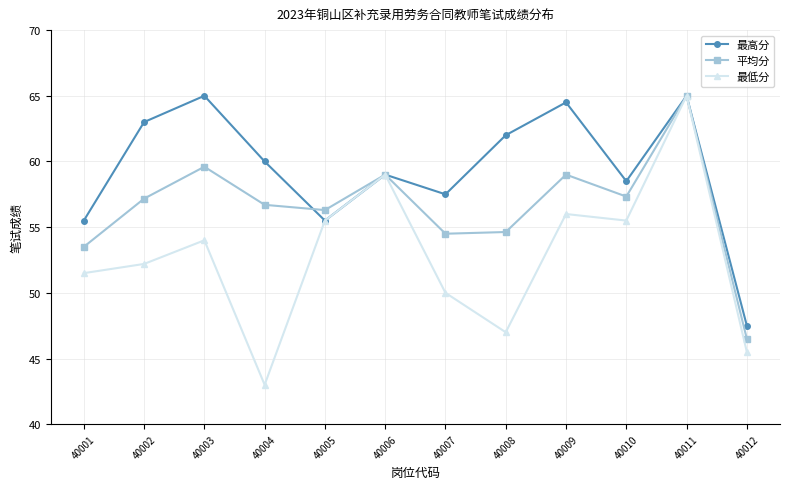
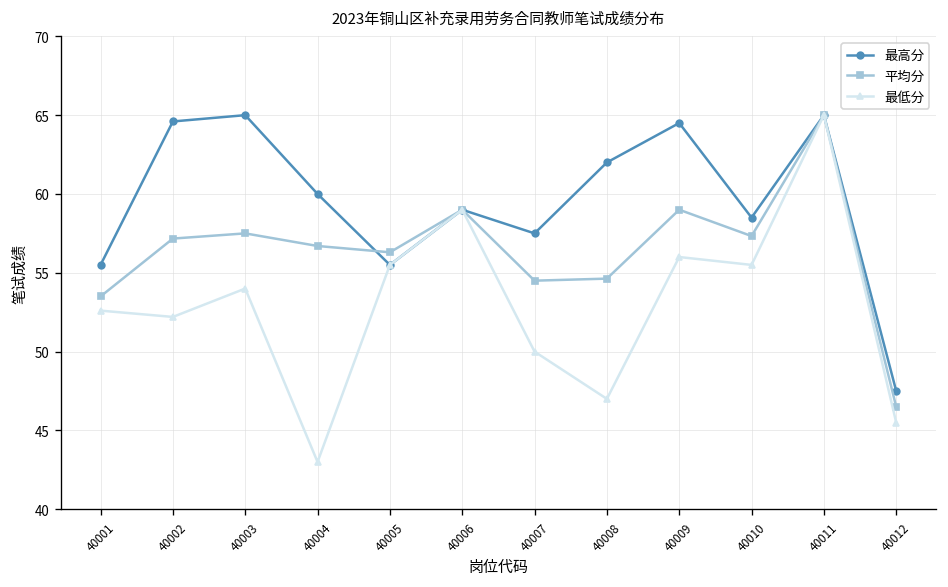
  {
    "最高分": {
      "40001": 55.5,
-     "40002": 63.0,
+     "40002": 64.6,
      "40003": 65.0,
      "40004": 60.0,
      "40007": 57.5,
      "40008": 62.0,
      "40009": 64.5,
      "40010": 58.5,
      "40012": 47.5
    },
    "平均分": {
      "40001": 53.5,
      "40002": 57.2,
-     "40003": 59.6,
+     "40003": 57.5,
      "40004": 56.7,
      "40005": 56.3,
      "40007": 54.5,
      "40008": 54.6,
      "40009": 59.0,
      "40010": 57.3,
      "40012": 46.5
    },
    "最低分": {
-     "40001": 51.5,
+     "40001": 52.6,
      "40002": 52.2,
      "40003": 54.0,
      "40004": 43.0,
      "40007": 50.0,
      "40008": 47.0,
      "40009": 56.0,
      "40010": 55.5,
      "40012": 45.5
    }
  }
